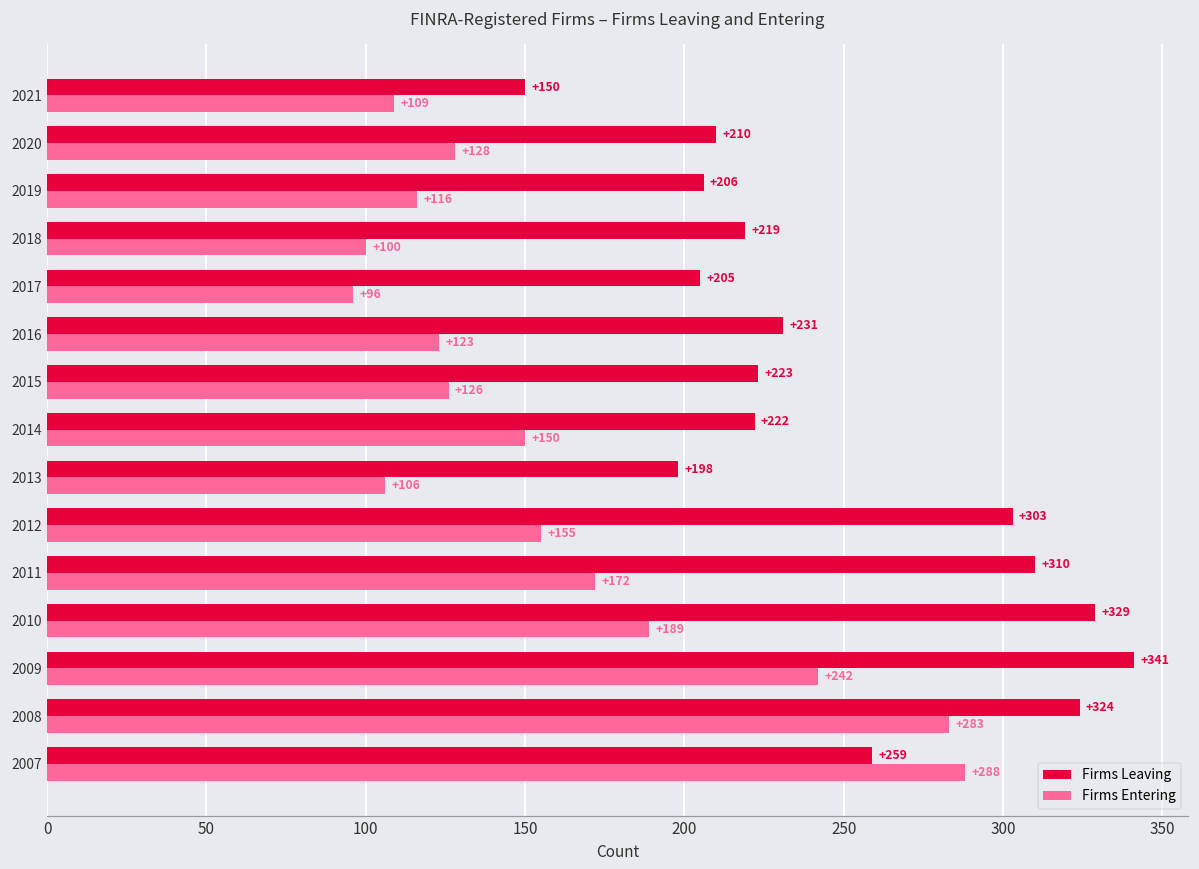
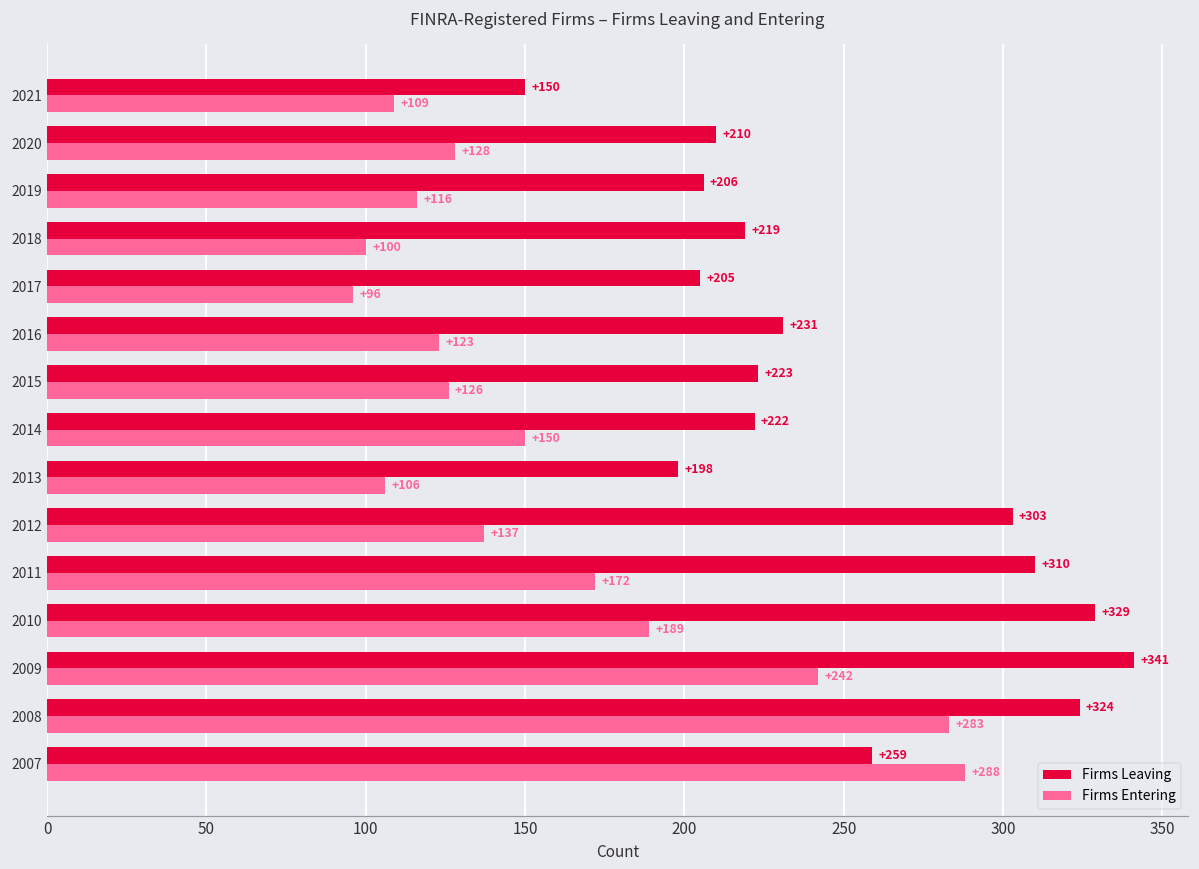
  {
    "Firms Leaving": {
      "2021": "+150",
      "2020": "+210",
      "2019": "+206",
      "2018": "+219",
      "2017": "+205",
      "2016": "+231",
      "2015": "+223",
      "2014": "+222",
      "2013": "+198",
      "2012": "+303",
      "2011": "+310",
      "2010": "+329",
      "2009": "+341",
      "2008": "+324",
      "2007": "+259"
    },
    "Firms Entering": {
      "2021": "+109",
      "2020": "+128",
      "2019": "+116",
      "2018": "+100",
      "2017": "+96",
      "2016": "+123",
      "2015": "+126",
      "2014": "+150",
      "2013": "+106",
-     "2012": "+155",
+     "2012": "+137",
      "2011": "+172",
      "2010": "+189",
      "2009": "+242",
      "2008": "+283",
      "2007": "+288"
    }
  }
